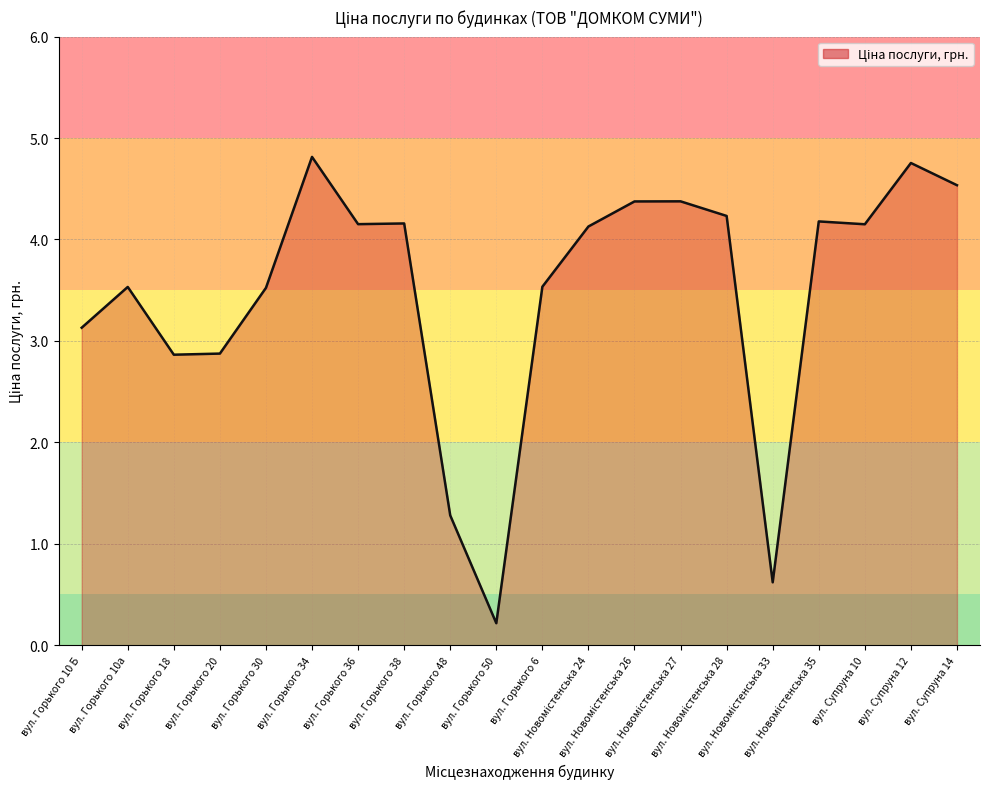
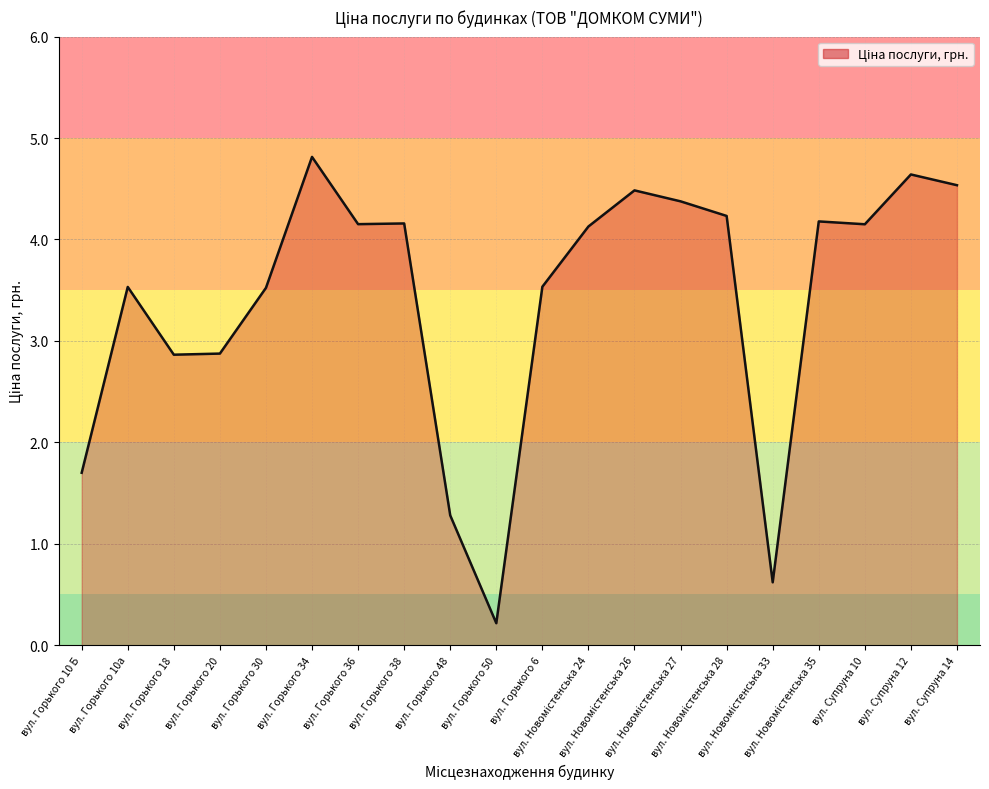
  {
-   "вул. Горького 10 Б": 3.13,
+   "вул. Горького 10 Б": 1.70,
    "вул. Горького 10а": 3.53,
    "вул. Горького 18": 2.86,
    "вул. Горького 20": 2.88,
    "вул. Горького 30": 3.52,
    "вул. Горького 34": 4.81,
    "вул. Горького 36": 4.15,
    "вул. Горького 38": 4.16,
    "вул. Горького 48": 1.28,
    "вул. Горького 50": 0.22,
    "вул. Горького 6": 3.53,
    "вул. Новомістенська 24": 4.13,
-   "вул. Новомістенська 26": 4.38,
+   "вул. Новомістенська 26": 4.48,
    "вул. Новомістенська 27": 4.38,
    "вул. Новомістенська 28": 4.23,
    "вул. Новомістенська 33": 0.62,
    "вул. Новомістенська 35": 4.18,
    "вул. Супруна 10": 4.15,
-   "вул. Супруна 12": 4.75,
+   "вул. Супруна 12": 4.64,
    "вул. Супруна 14": 4.54
  }
